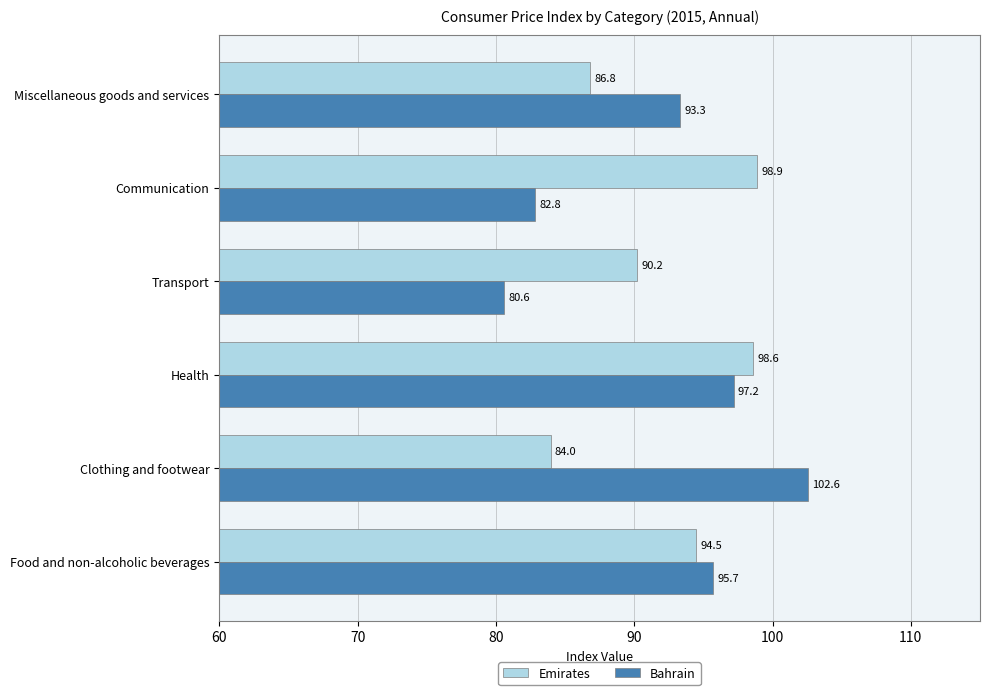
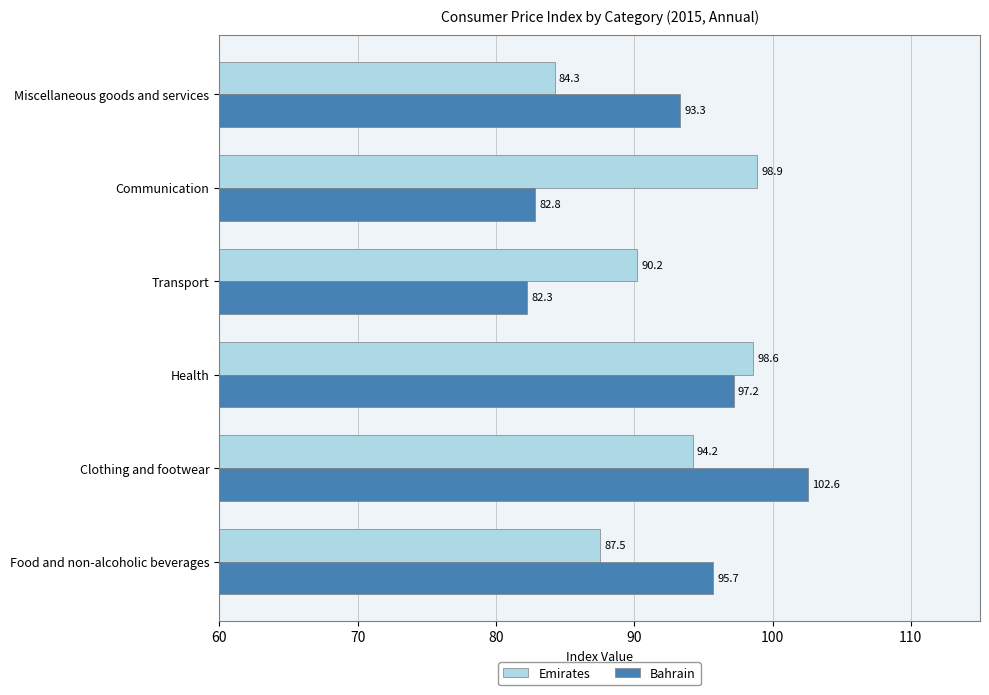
  {
    "Emirates": {
-     "Miscellaneous goods and services": 86.8,
+     "Miscellaneous goods and services": 84.3,
      "Communication": 98.9,
      "Transport": 90.2,
      "Health": 98.6,
-     "Clothing and footwear": 84.0,
-     "Food and non-alcoholic beverages": 94.5
+     "Clothing and footwear": 94.2,
+     "Food and non-alcoholic beverages": 87.5
    },
    "Bahrain": {
      "Miscellaneous goods and services": 93.3,
      "Communication": 82.8,
-     "Transport": 80.6,
+     "Transport": 82.3,
      "Health": 97.2,
      "Clothing and footwear": 102.6,
      "Food and non-alcoholic beverages": 95.7
    }
  }
